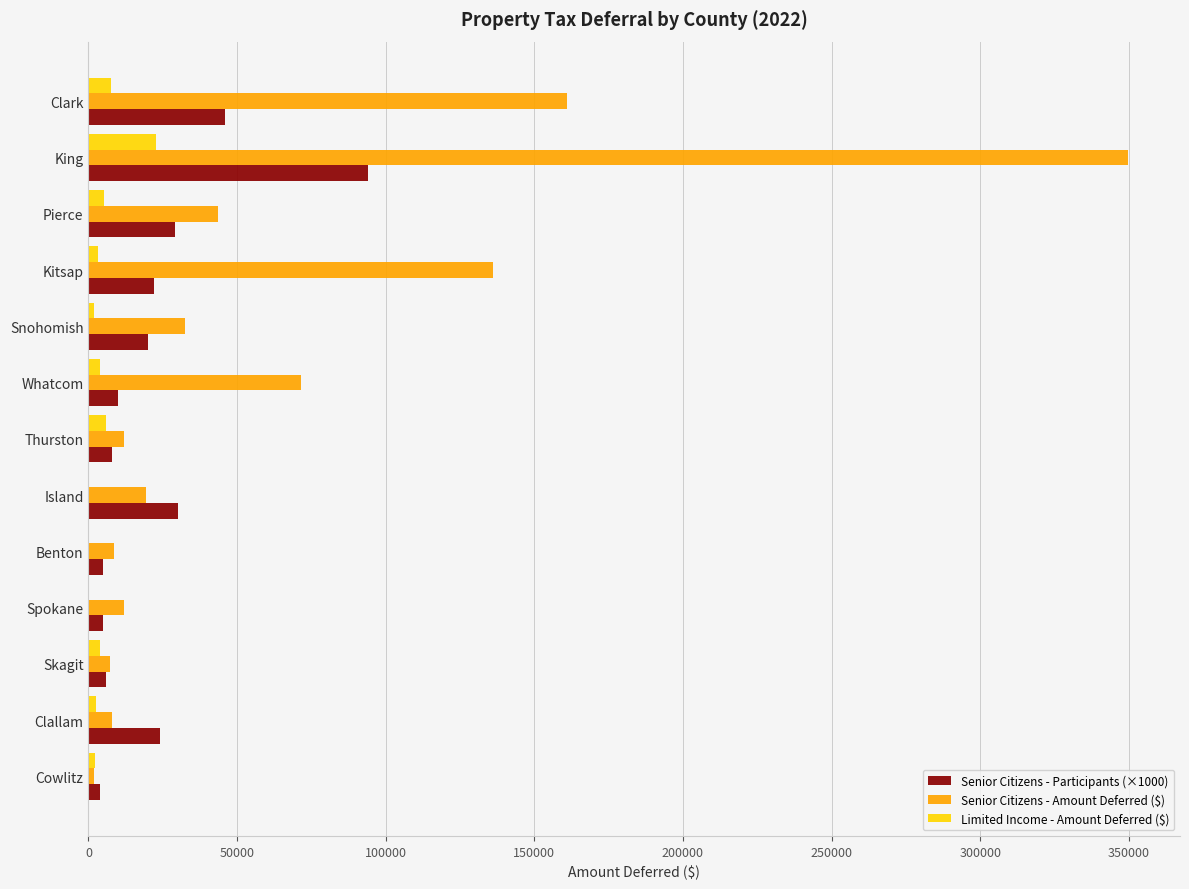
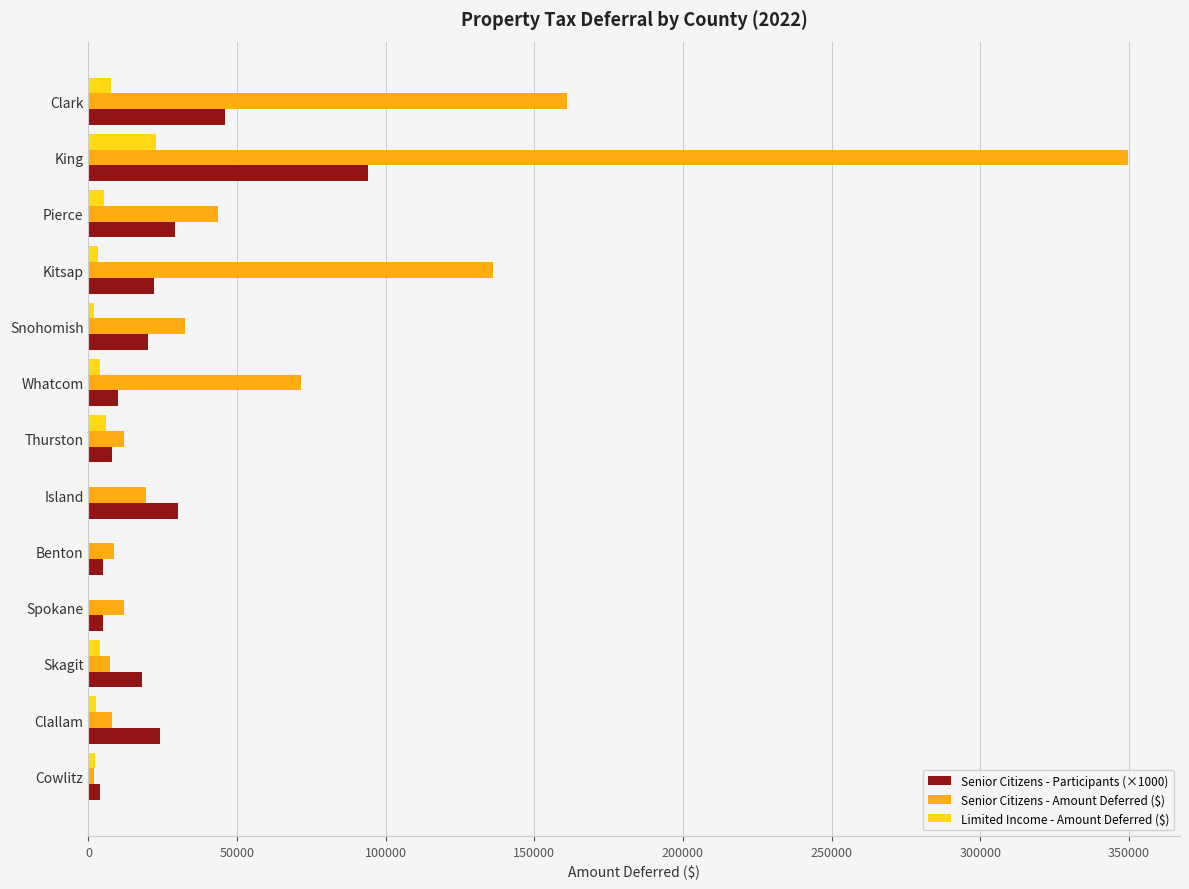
  {
    "Senior Citizens - Participants (×1000)": {
      "Clark": 46000,
      "King": 94000,
      "Pierce": 29000,
      "Kitsap": 22000,
      "Snohomish": 20000,
      "Whatcom": 10000,
      "Thurston": 8000,
      "Island": 30000,
      "Benton": 5000,
      "Spokane": 5000,
-     "Skagit": 6000,
+     "Skagit": 18000,
      "Clallam": 24000,
      "Cowlitz": 4000
    }
  }
